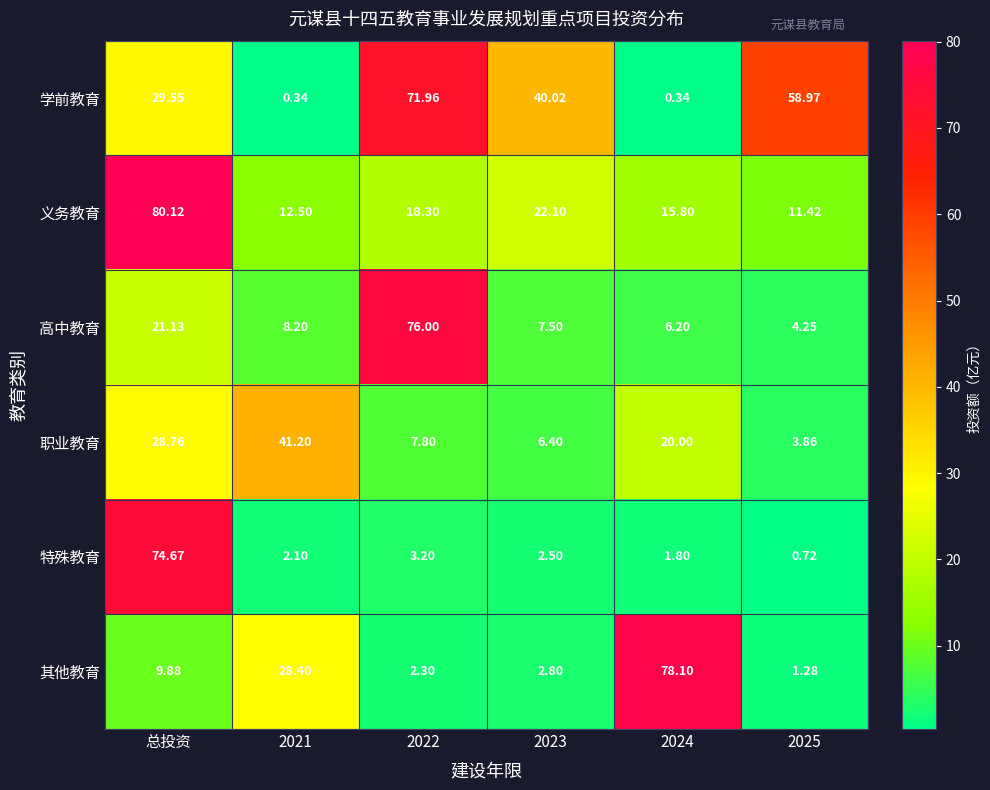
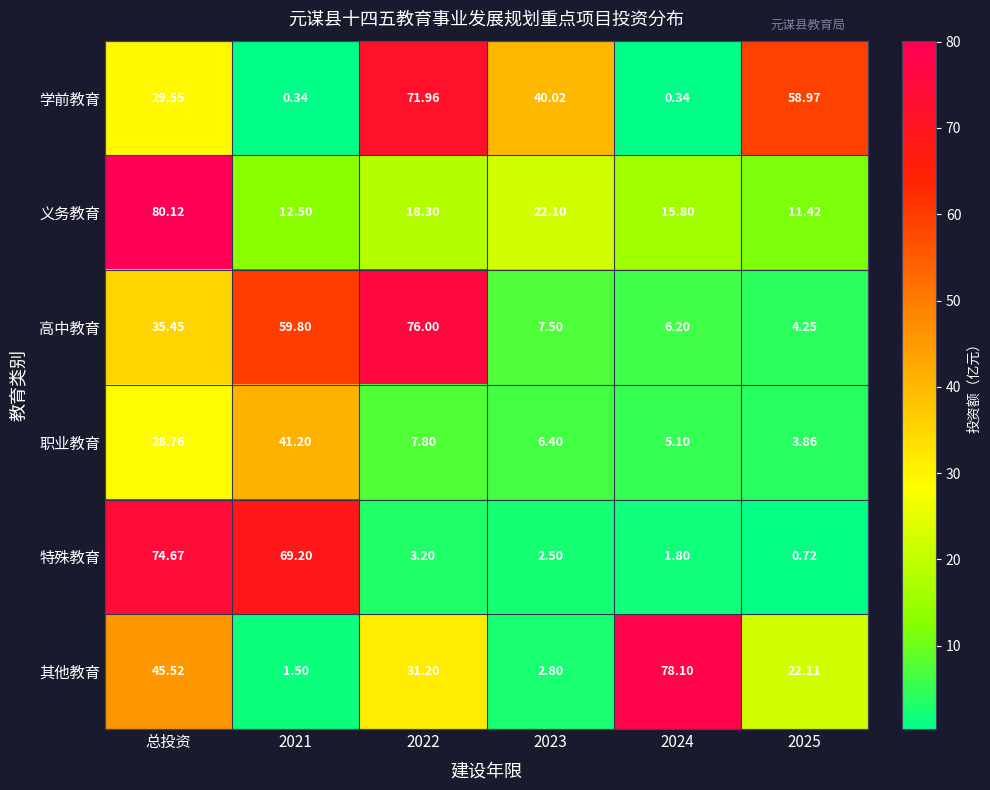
  {
    "学前教育": {
      "总投资": 29.55,
      "2021": 0.34,
      "2022": 71.96,
      "2023": 40.02,
      "2024": 0.34,
      "2025": 58.97
    },
    "义务教育": {
      "总投资": 80.12,
      "2021": 12.50,
      "2022": 18.30,
      "2023": 22.10,
      "2024": 15.80,
      "2025": 11.42
    },
    "高中教育": {
-     "总投资": 21.13,
-     "2021": 8.20,
+     "总投资": 35.45,
+     "2021": 59.80,
      "2022": 76.00,
      "2023": 7.50,
      "2024": 6.20,
      "2025": 4.25
    },
    "职业教育": {
      "总投资": 28.76,
      "2021": 41.20,
      "2022": 7.80,
      "2023": 6.40,
-     "2024": 20.00,
+     "2024": 5.10,
      "2025": 3.86
    },
    "特殊教育": {
      "总投资": 74.67,
-     "2021": 2.10,
+     "2021": 69.20,
      "2022": 3.20,
      "2023": 2.50,
      "2024": 1.80,
      "2025": 0.72
    },
    "其他教育": {
-     "总投资": 9.88,
-     "2021": 28.40,
-     "2022": 2.30,
+     "总投资": 45.52,
+     "2021": 1.50,
+     "2022": 31.20,
      "2023": 2.80,
      "2024": 78.10,
-     "2025": 1.28
+     "2025": 22.11
    }
  }
